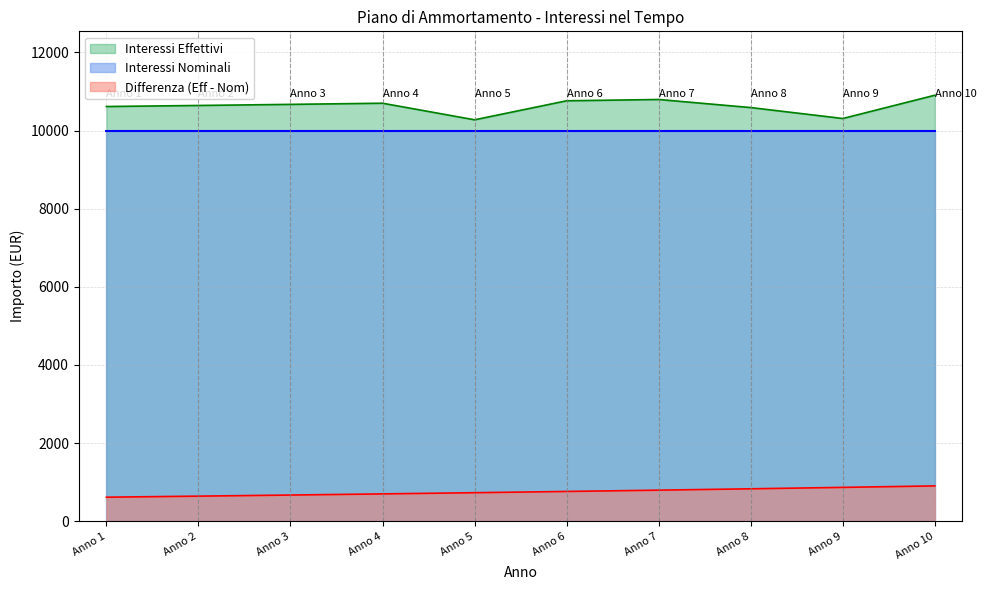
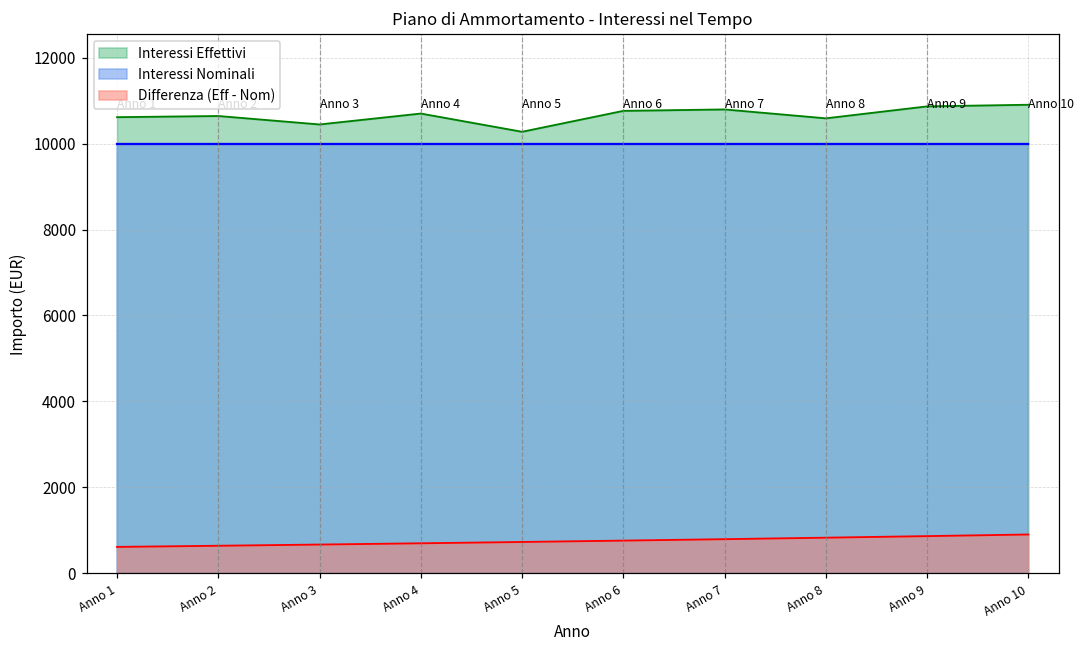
  {
    "Interessi Effettivi": {
-     "Anno 3": 10700,
-     "Anno 9": 10300
+     "Anno 3": 10400,
+     "Anno 9": 10900
    },
    "Interessi Nominali": {
      "Anno 1": 10000,
      "Anno 2": 10000,
      "Anno 3": 10000,
      "Anno 4": 10000,
      "Anno 5": 10000,
      "Anno 6": 10000,
      "Anno 7": 10000,
      "Anno 8": 10000,
      "Anno 9": 10000,
      "Anno 10": 10000
    },
    "Differenza (Eff - Nom)": {
      "Anno 1": 600,
      "Anno 2": 600,
      "Anno 3": 700,
      "Anno 4": 700,
      "Anno 5": 700,
      "Anno 6": 800,
      "Anno 7": 800,
      "Anno 8": 800,
      "Anno 9": 900,
      "Anno 10": 900
    }
  }
